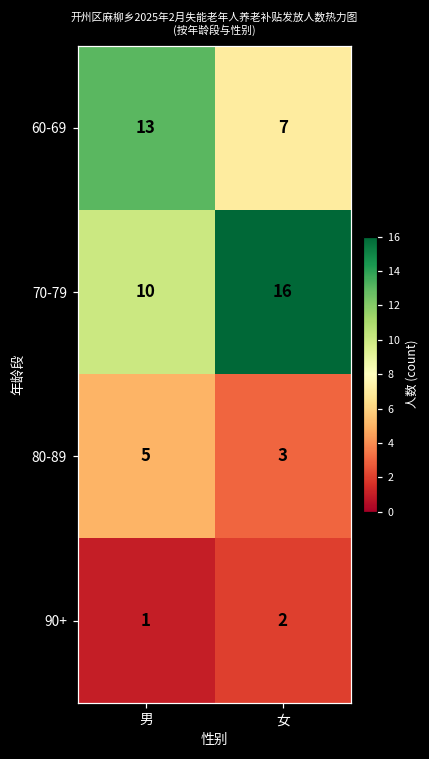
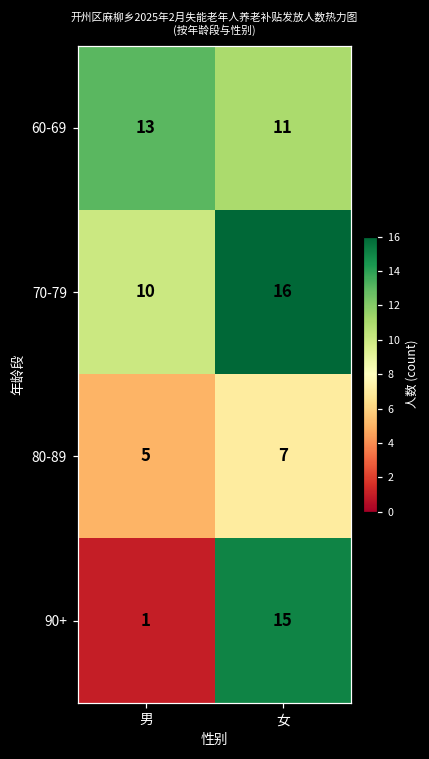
  {
    "60-69": {
      "男": 13,
-     "女": 7
+     "女": 11
    },
    "70-79": {
      "男": 10,
      "女": 16
    },
    "80-89": {
      "男": 5,
-     "女": 3
+     "女": 7
    },
    "90+": {
      "男": 1,
-     "女": 2
+     "女": 15
    }
  }
